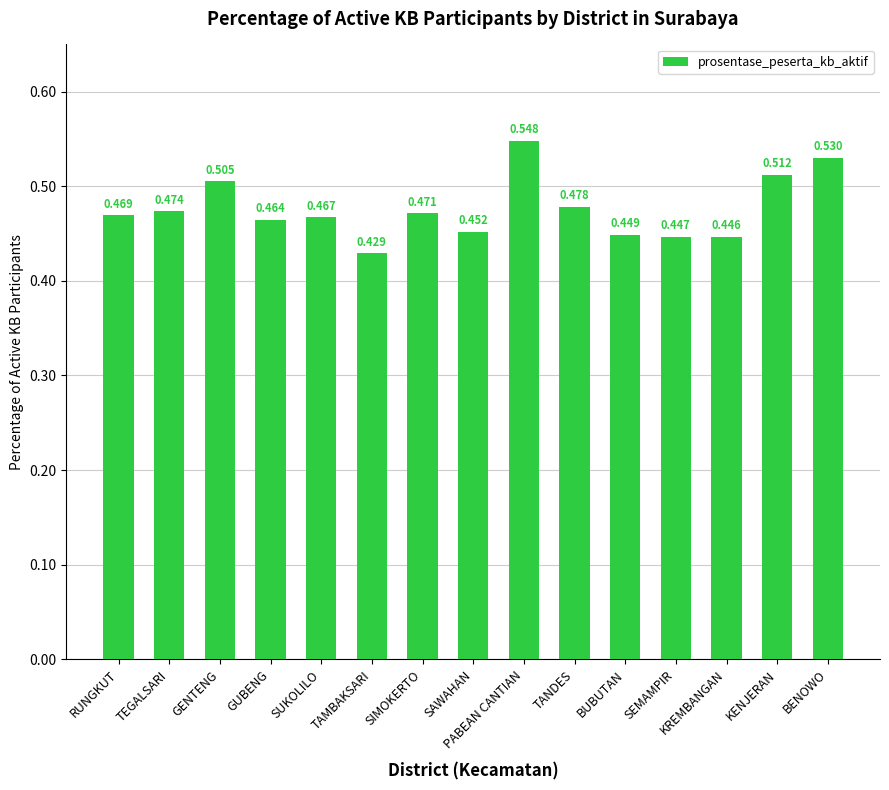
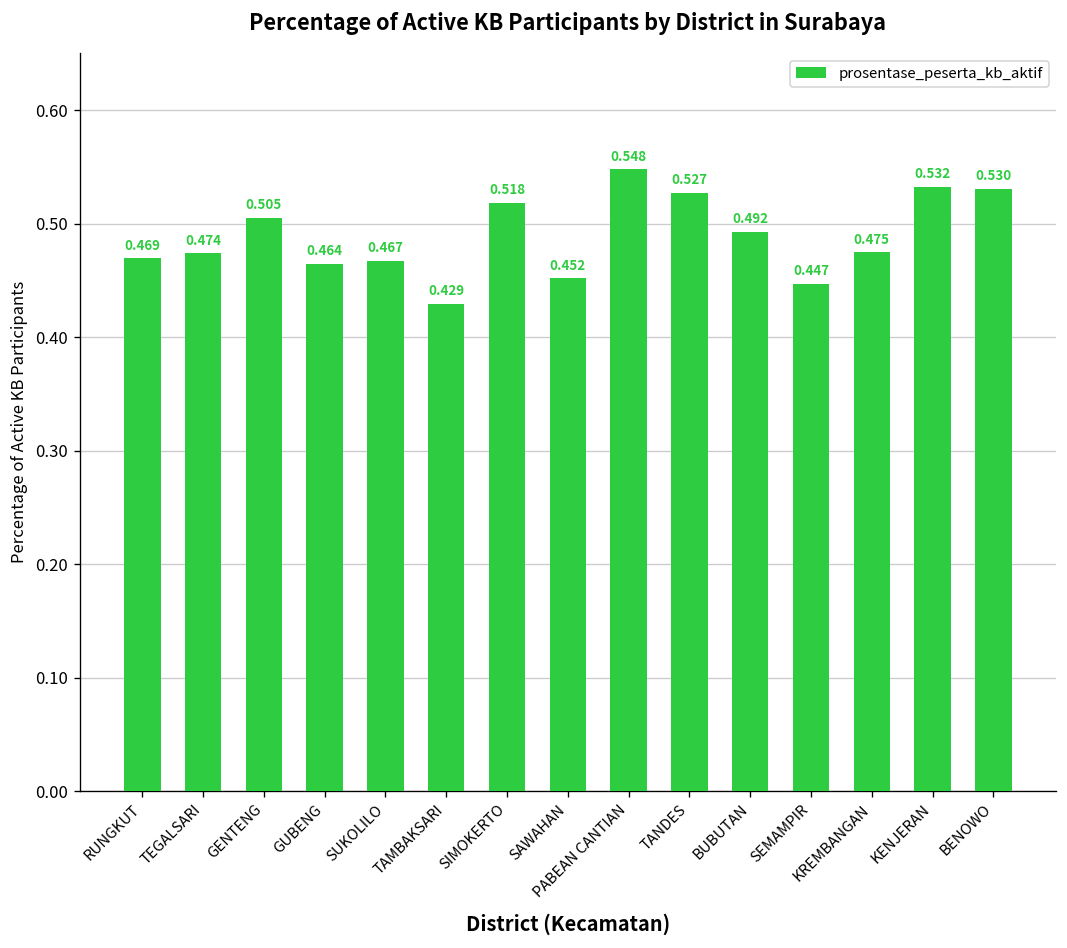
  {
    "RUNGKUT": 0.469,
    "TEGALSARI": 0.474,
    "GENTENG": 0.505,
    "GUBENG": 0.464,
    "SUKOLILO": 0.467,
    "TAMBAKSARI": 0.429,
-   "SIMOKERTO": 0.471,
+   "SIMOKERTO": 0.518,
    "SAWAHAN": 0.452,
    "PABEAN CANTIAN": 0.548,
-   "TANDES": 0.478,
-   "BUBUTAN": 0.449,
+   "TANDES": 0.527,
+   "BUBUTAN": 0.492,
    "SEMAMPIR": 0.447,
-   "KREMBANGAN": 0.446,
-   "KENJERAN": 0.512,
+   "KREMBANGAN": 0.475,
+   "KENJERAN": 0.532,
    "BENOWO": 0.530
  }
